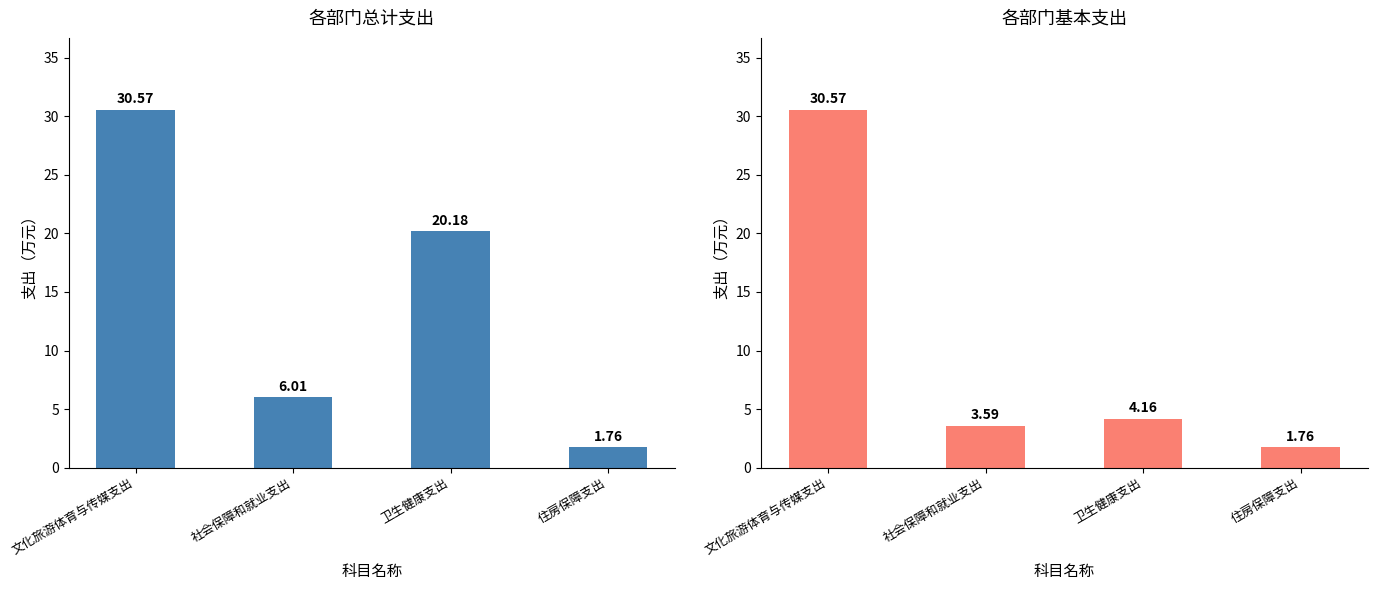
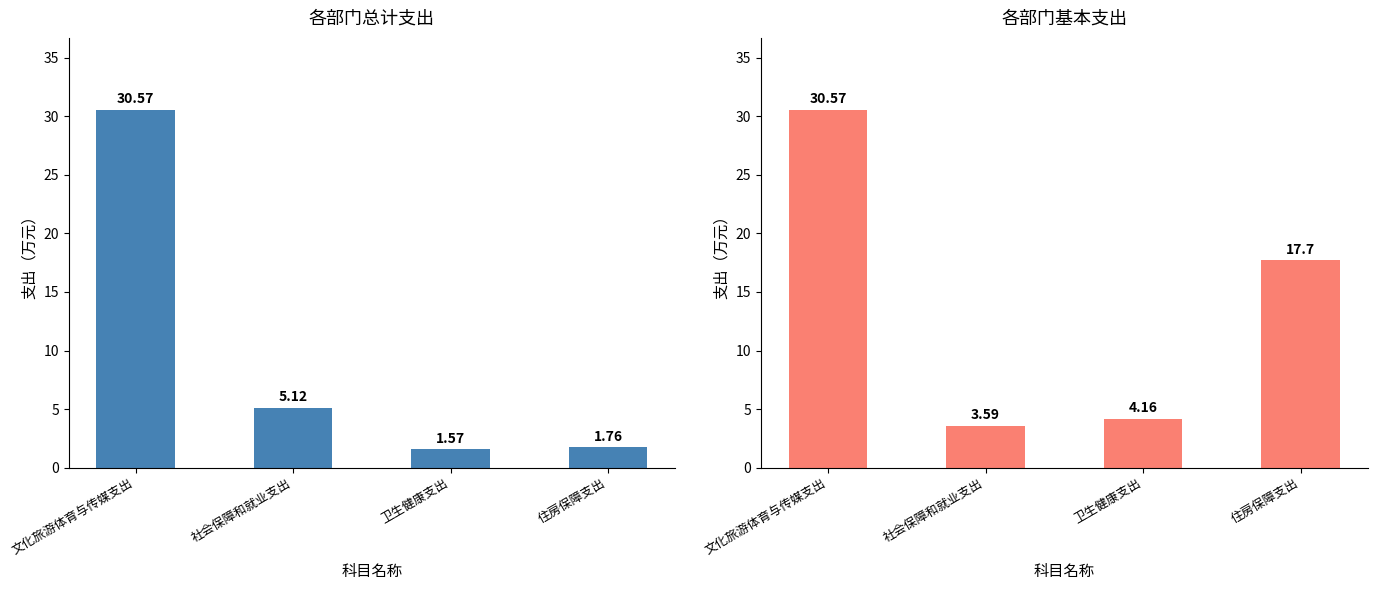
  {
    "各部门总计支出": {
      "文化旅游体育与传媒支出": 30.57,
-     "社会保障和就业支出": 6.01,
-     "卫生健康支出": 20.18,
+     "社会保障和就业支出": 5.12,
+     "卫生健康支出": 1.57,
      "住房保障支出": 1.76
    },
    "各部门基本支出": {
      "文化旅游体育与传媒支出": 30.57,
      "社会保障和就业支出": 3.59,
      "卫生健康支出": 4.16,
-     "住房保障支出": 1.76
+     "住房保障支出": 17.7
    }
  }
